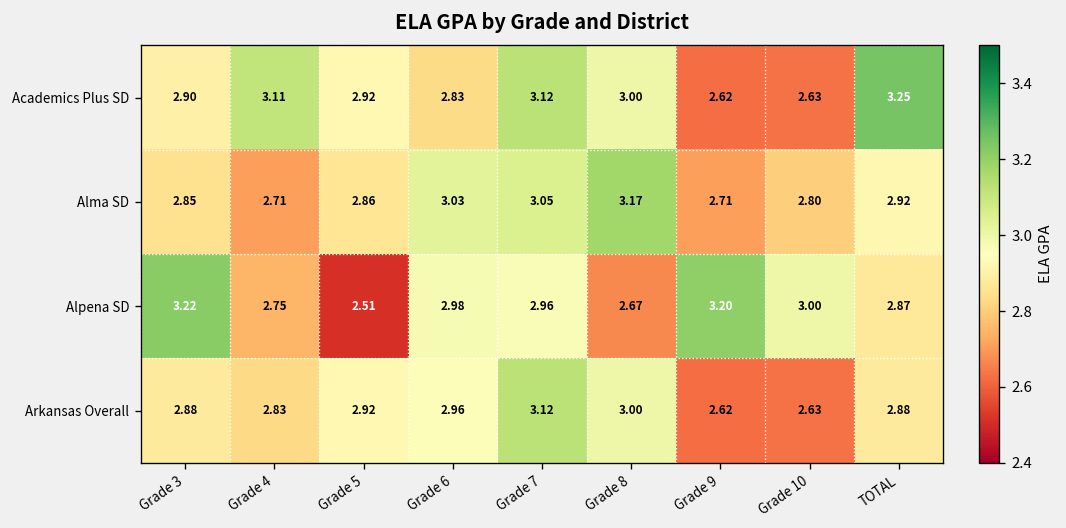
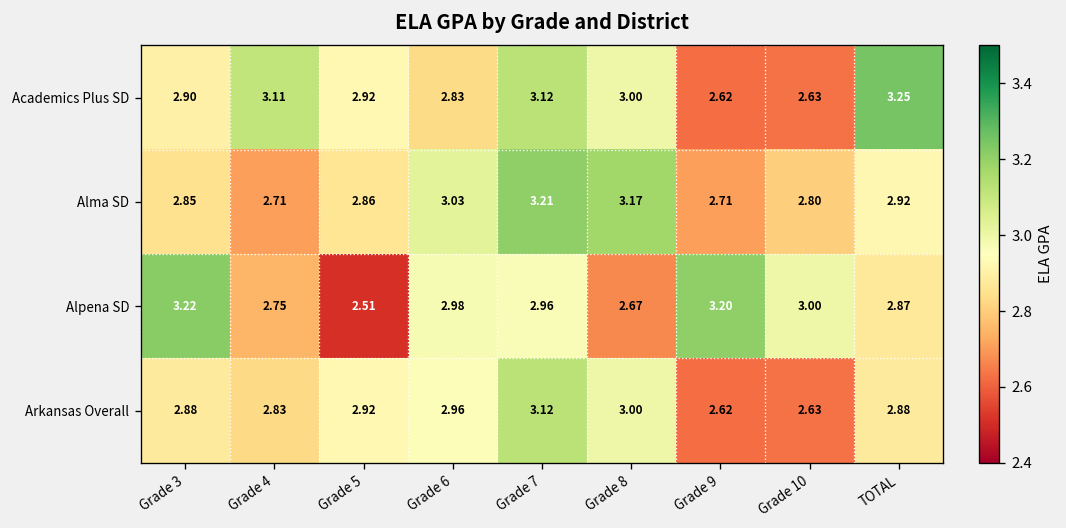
  {
    "Academics Plus SD": {
      "Grade 3": 2.90,
      "Grade 4": 3.11,
      "Grade 5": 2.92,
      "Grade 6": 2.83,
      "Grade 7": 3.12,
      "Grade 8": 3.00,
      "Grade 9": 2.62,
      "Grade 10": 2.63,
      "TOTAL": 3.25
    },
    "Alma SD": {
      "Grade 3": 2.85,
      "Grade 4": 2.71,
      "Grade 5": 2.86,
      "Grade 6": 3.03,
-     "Grade 7": 3.05,
+     "Grade 7": 3.21,
      "Grade 8": 3.17,
      "Grade 9": 2.71,
      "Grade 10": 2.80,
      "TOTAL": 2.92
    },
    "Alpena SD": {
      "Grade 3": 3.22,
      "Grade 4": 2.75,
      "Grade 5": 2.51,
      "Grade 6": 2.98,
      "Grade 7": 2.96,
      "Grade 8": 2.67,
      "Grade 9": 3.20,
      "Grade 10": 3.00,
      "TOTAL": 2.87
    },
    "Arkansas Overall": {
      "Grade 3": 2.88,
      "Grade 4": 2.83,
      "Grade 5": 2.92,
      "Grade 6": 2.96,
      "Grade 7": 3.12,
      "Grade 8": 3.00,
      "Grade 9": 2.62,
      "Grade 10": 2.63,
      "TOTAL": 2.88
    }
  }
